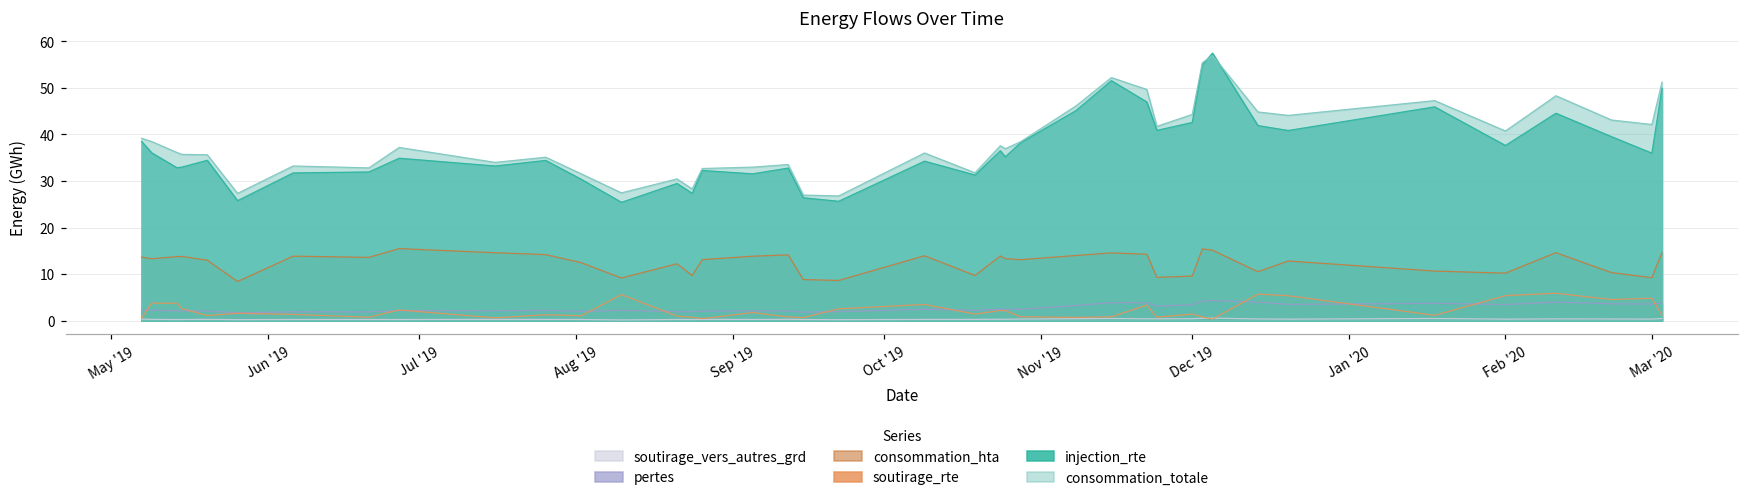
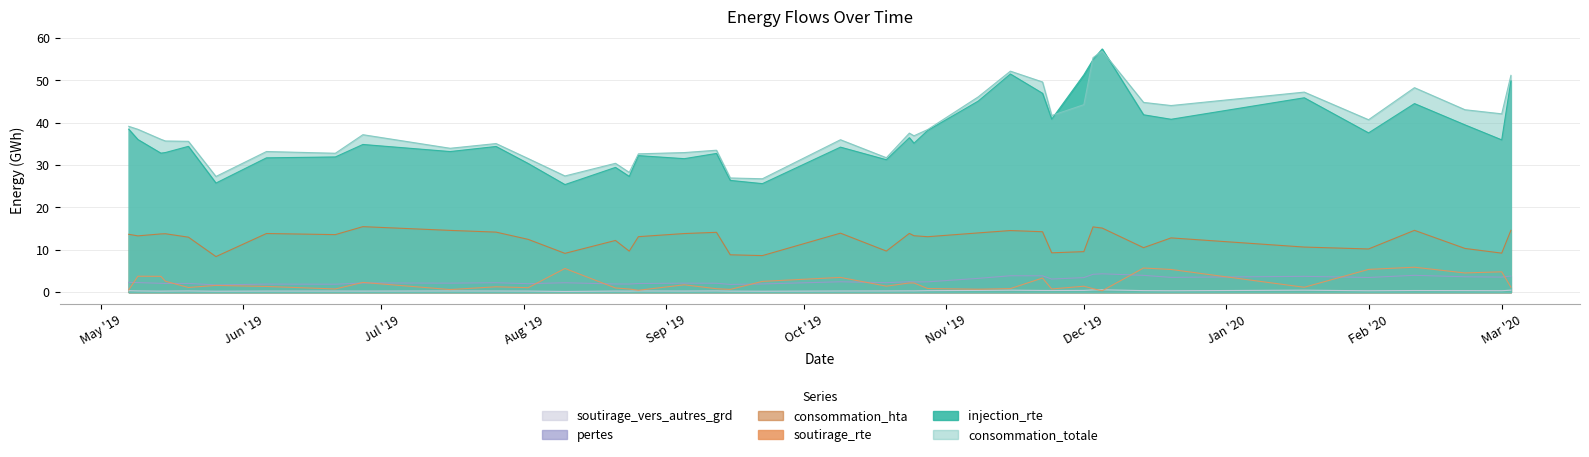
  {
    "injection_rte": {
-     "Dec '19": 43,
+     "Dec '19": 51,
      "Feb '20": 38,
      "Mar '20": 36
    }
  }
